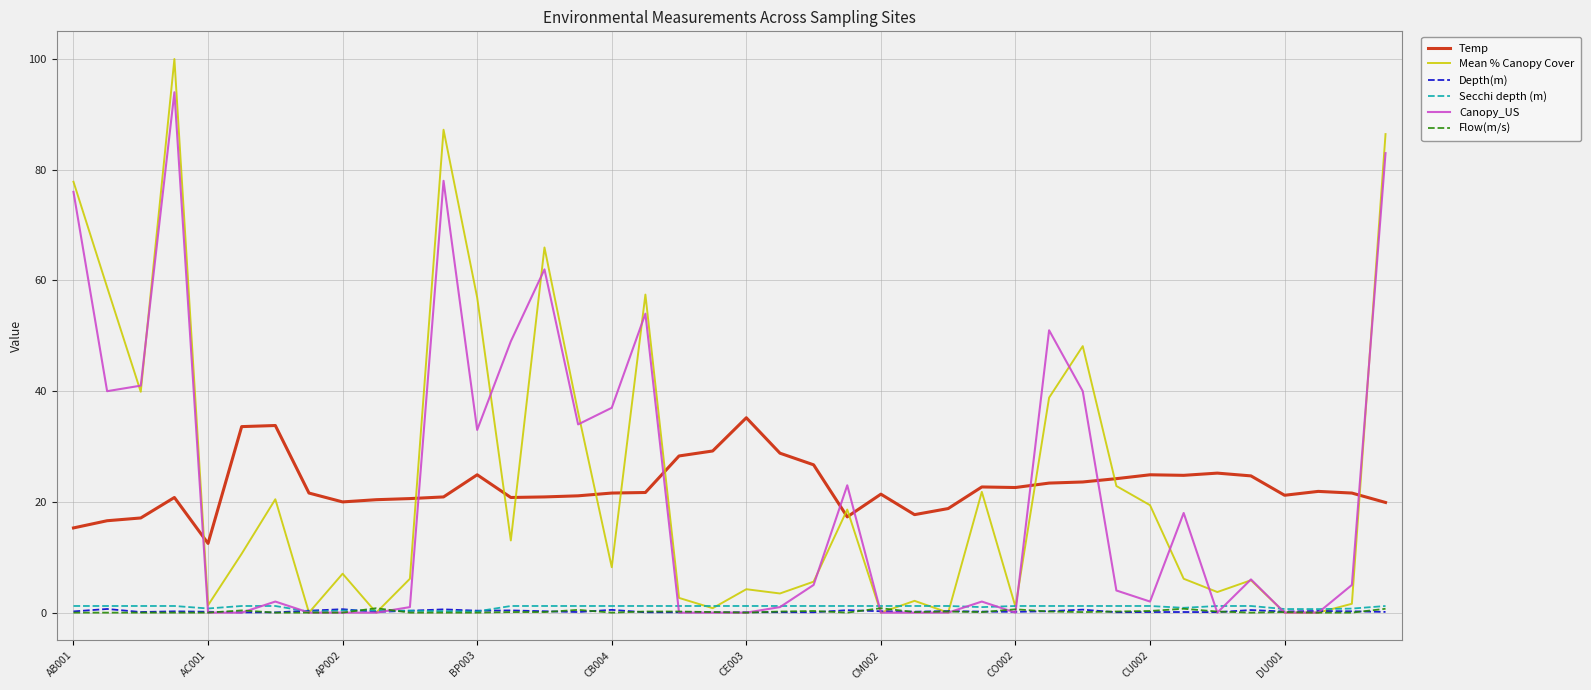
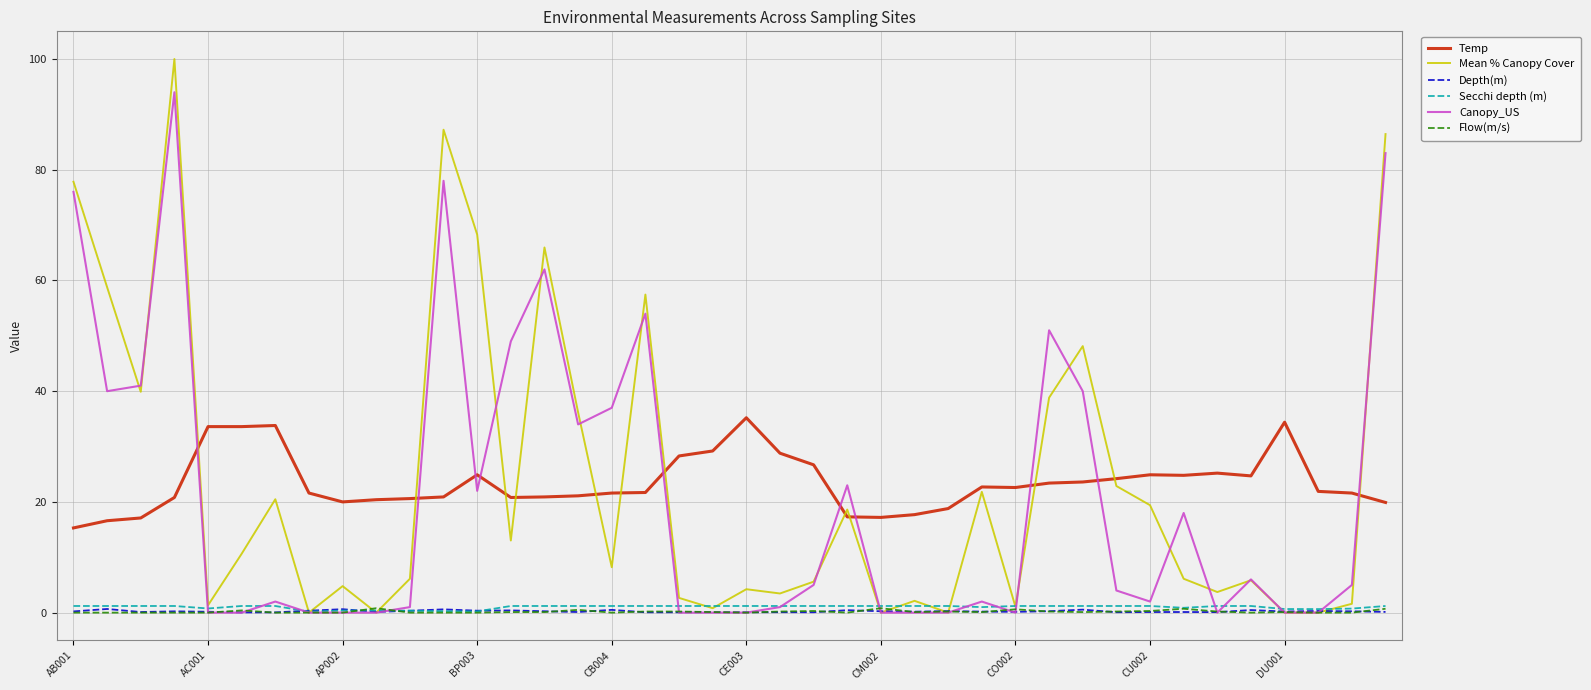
  {
    "Temp": {
      "AB001": 15,
-     "AC001": 13,
+     "AC001": 34,
      "AP002": 20,
      "BP003": 25,
      "CB004": 22,
      "CE003": 35,
-     "CM002": 21,
+     "CM002": 17,
      "CO002": 23,
      "CU002": 25,
-     "DU001": 21
+     "DU001": 34
    },
    "Mean % Canopy Cover": {
      "AB001": 78,
      "AC001": 1,
-     "AP002": 7,
-     "BP003": 57,
+     "AP002": 5,
+     "BP003": 68,
      "CB004": 8,
      "CE003": 4,
      "CU002": 19
    },
    "Depth(m)": {
      "CB004": 1
    },
    "Secchi depth (m)": {
      "AB001": 1,
      "AC001": 1,
      "CB004": 1,
      "CE003": 1,
      "CU002": 1
    },
    "Canopy_US": {
      "AB001": 76,
-     "BP003": 33,
+     "BP003": 22,
      "CB004": 37,
      "CU002": 2
    },
    "Flow(m/s)": {
      "CB004": 0
    }
  }
